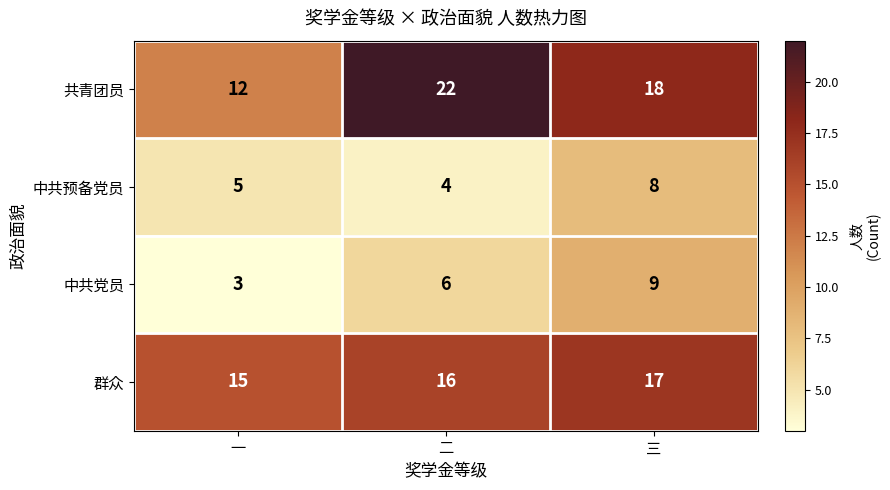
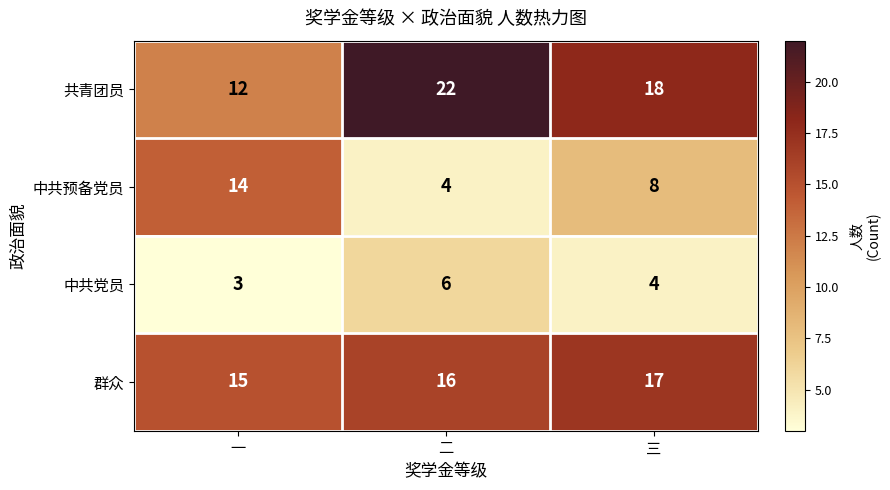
  {
    "共青团员": {
      "一": 12,
      "二": 22,
      "三": 18
    },
    "中共预备党员": {
-     "一": 5,
+     "一": 14,
      "二": 4,
      "三": 8
    },
    "中共党员": {
      "一": 3,
      "二": 6,
-     "三": 9
+     "三": 4
    },
    "群众": {
      "一": 15,
      "二": 16,
      "三": 17
    }
  }
